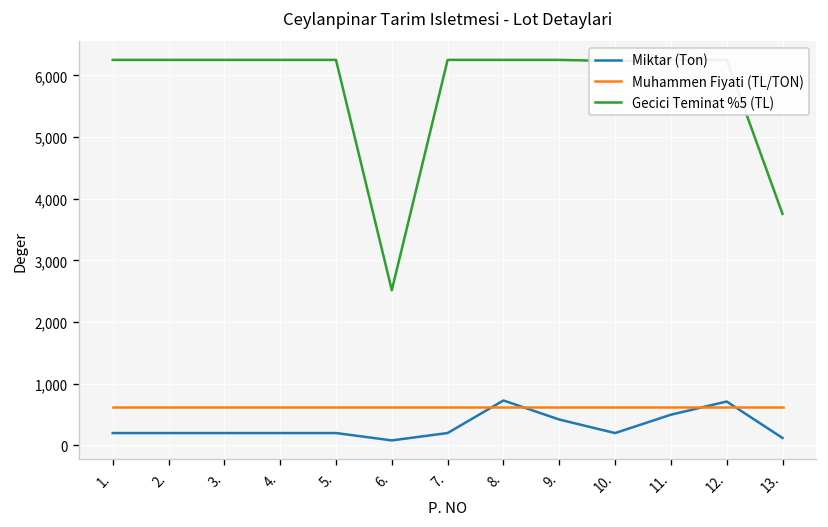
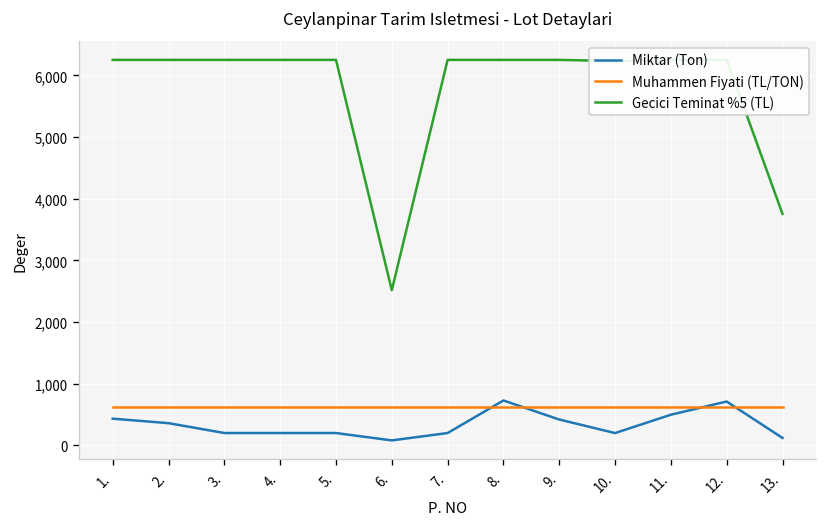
  {
    "Miktar (Ton)": {
-     "1.": "200",
-     "2.": "200",
+     "1.": "400",
+     "2.": "400",
      "3.": "200",
      "4.": "200",
      "5.": "200",
      "6.": "100",
      "7.": "200",
      "8.": "700",
      "9.": "400",
      "10.": "200",
      "11.": "500",
      "12.": "700",
      "13.": "100"
    },
    "Muhammen Fiyati (TL/TON)": {
      "1.": "600",
      "2.": "600",
      "3.": "600",
      "4.": "600",
      "5.": "600",
      "6.": "600",
      "7.": "600",
      "8.": "600",
      "9.": "600",
      "10.": "600",
      "11.": "600",
      "12.": "600",
      "13.": "600"
    },
    "Gecici Teminat %5 (TL)": {
      "1.": "6,300",
      "2.": "6,300",
      "3.": "6,300",
      "4.": "6,300",
      "5.": "6,300",
      "6.": "2,500",
      "7.": "6,300",
      "8.": "6,300",
      "9.": "6,300",
      "13.": "3,800"
    }
  }
